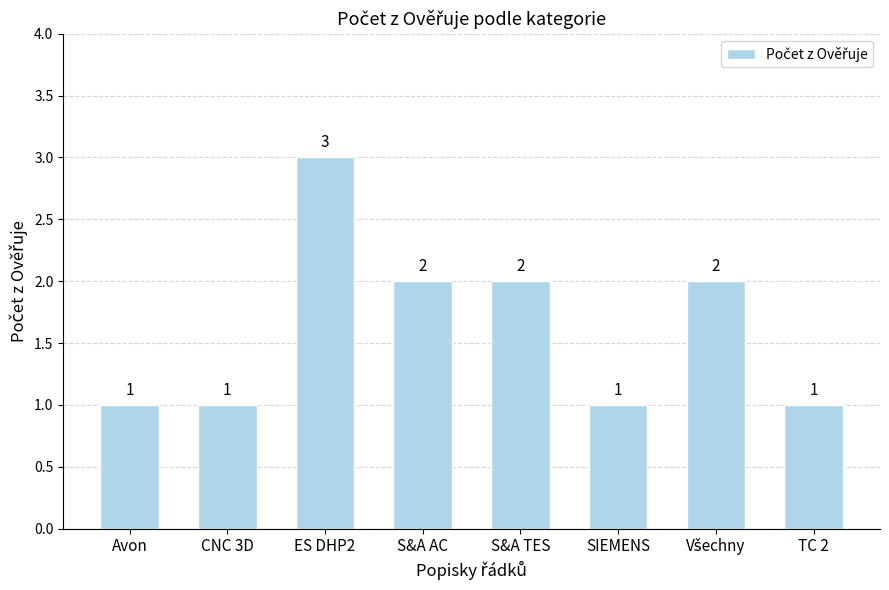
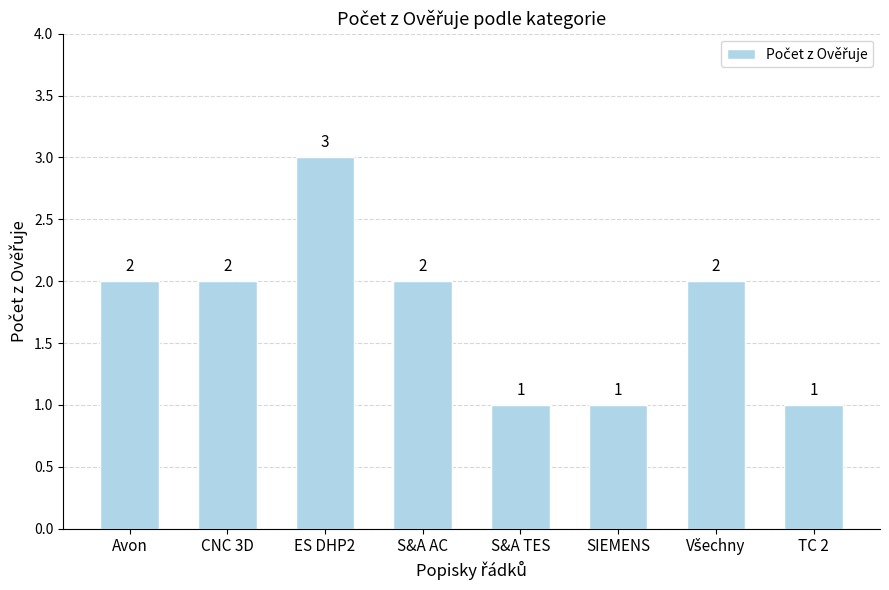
  {
-   "Avon": 1,
-   "CNC 3D": 1,
+   "Avon": 2,
+   "CNC 3D": 2,
    "ES DHP2": 3,
    "S&A AC": 2,
-   "S&A TES": 2,
+   "S&A TES": 1,
    "SIEMENS": 1,
    "Všechny": 2,
    "TC 2": 1
  }
